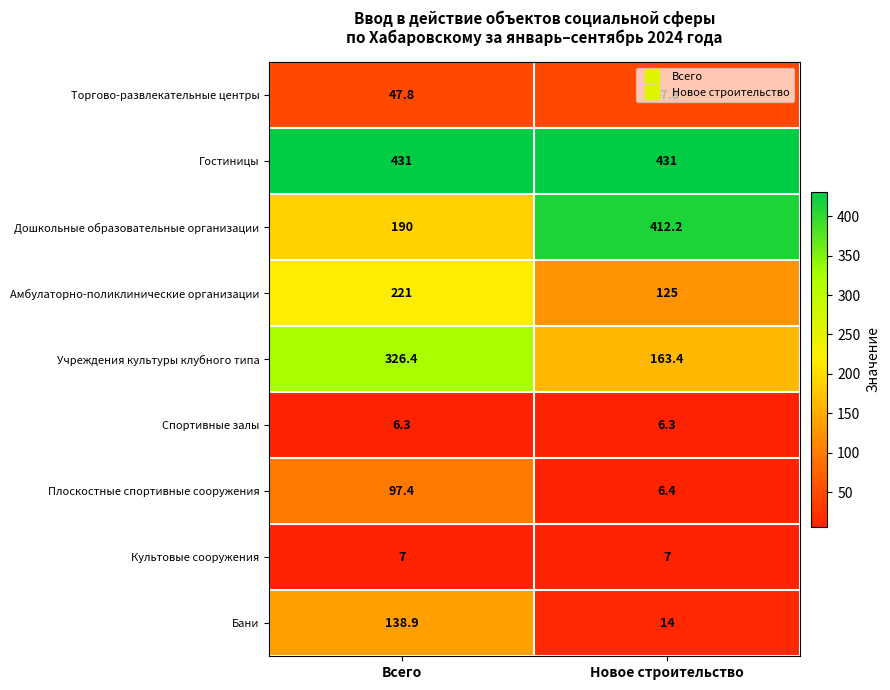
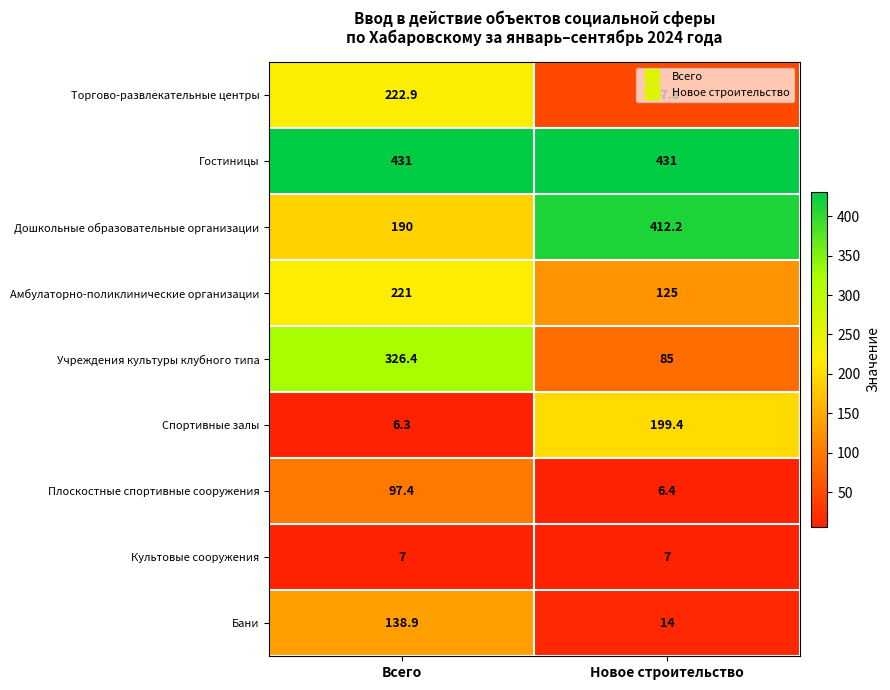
  {
    "Торгово-развлекательные центры": {
-     "Всего": 47.8
+     "Всего": 222.9
    },
    "Гостиницы": {
      "Всего": 431,
      "Новое строительство": 431
    },
    "Дошкольные образовательные организации": {
      "Всего": 190,
      "Новое строительство": 412.2
    },
    "Амбулаторно-поликлинические организации": {
      "Всего": 221,
      "Новое строительство": 125
    },
    "Учреждения культуры клубного типа": {
      "Всего": 326.4,
-     "Новое строительство": 163.4
+     "Новое строительство": 85
    },
    "Спортивные залы": {
      "Всего": 6.3,
-     "Новое строительство": 6.3
+     "Новое строительство": 199.4
    },
    "Плоскостные спортивные сооружения": {
      "Всего": 97.4,
      "Новое строительство": 6.4
    },
    "Культовые сооружения": {
      "Всего": 7,
      "Новое строительство": 7
    },
    "Бани": {
      "Всего": 138.9,
      "Новое строительство": 14
    }
  }
